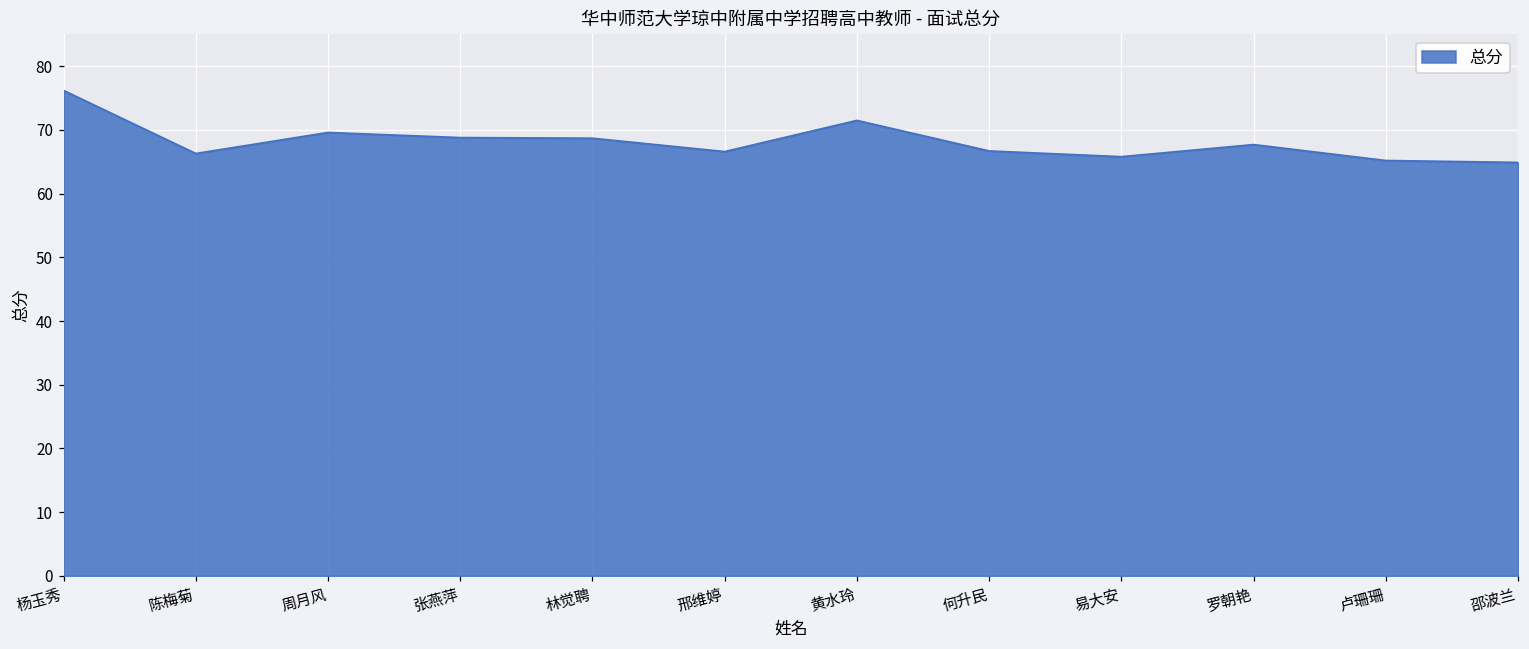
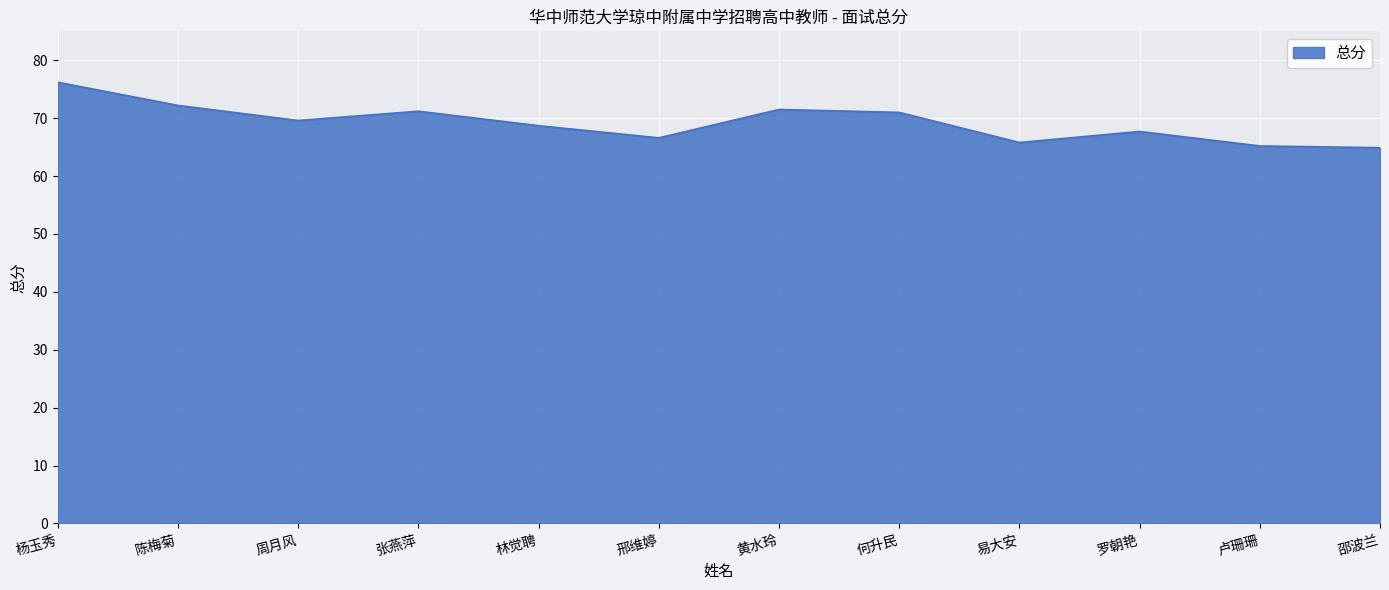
  {
    "杨玉秀": 76,
-   "陈梅菊": 66,
+   "陈梅菊": 72,
    "周月风": 70,
-   "张燕萍": 69,
+   "张燕萍": 71,
    "林觉聘": 69,
    "邢维婷": 67,
    "黄水玲": 72,
-   "何升民": 67,
+   "何升民": 71,
    "易大安": 66,
    "罗朝艳": 68,
    "卢珊珊": 65,
    "邵波兰": 65
  }
